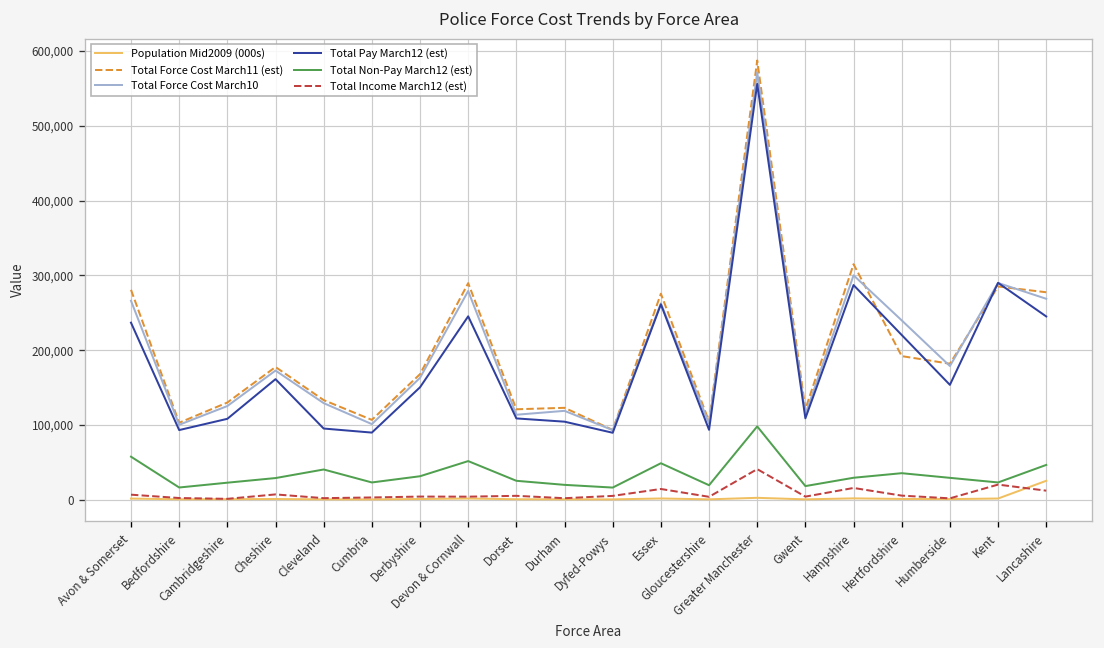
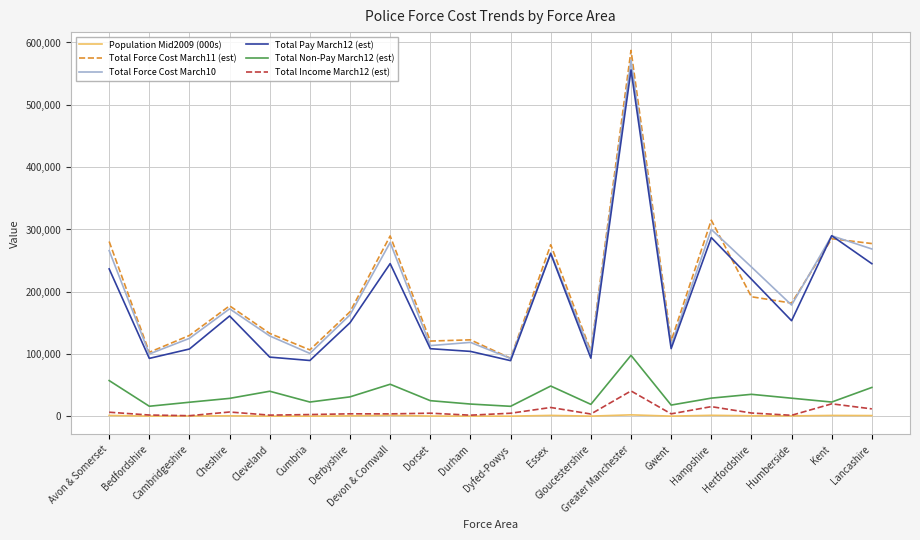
  {
    "Population Mid2009 (000s)": {
      "Avon & Somerset": "0",
      "Cheshire": "0",
      "Dorset": "0",
      "Dyfed-Powys": "0",
      "Essex": "0",
      "Greater Manchester": "0",
      "Hampshire": "0",
      "Hertfordshire": "0",
      "Kent": "0",
-     "Lancashire": "30,000"
+     "Lancashire": "0"
    },
    "Total Force Cost March11 (est)": {
      "Avon & Somerset": "280,000",
      "Cambridgeshire": "130,000",
      "Cheshire": "180,000",
      "Cumbria": "110,000",
      "Derbyshire": "170,000",
      "Devon & Cornwall": "290,000",
      "Dorset": "120,000",
      "Durham": "120,000",
      "Essex": "280,000",
      "Greater Manchester": "590,000",
      "Gwent": "120,000",
      "Hampshire": "310,000",
      "Hertfordshire": "190,000",
      "Kent": "290,000",
      "Lancashire": "280,000"
    },
    "Total Force Cost March10": {
      "Avon & Somerset": "270,000",
      "Cambridgeshire": "130,000",
      "Cheshire": "170,000",
      "Cumbria": "100,000",
      "Derbyshire": "160,000",
      "Devon & Cornwall": "280,000",
      "Dorset": "110,000",
      "Durham": "120,000",
      "Greater Manchester": "570,000",
      "Gwent": "110,000",
      "Hampshire": "300,000",
      "Hertfordshire": "240,000",
      "Lancashire": "270,000"
    },
    "Total Pay March12 (est)": {
      "Avon & Somerset": "240,000",
      "Bedfordshire": "90,000",
      "Cambridgeshire": "110,000",
      "Cheshire": "160,000",
      "Cleveland": "100,000",
      "Cumbria": "90,000",
      "Derbyshire": "150,000",
      "Devon & Cornwall": "250,000",
      "Dorset": "110,000",
      "Durham": "100,000",
      "Gloucestershire": "90,000",
      "Greater Manchester": "560,000",
      "Gwent": "110,000",
      "Hampshire": "290,000",
      "Hertfordshire": "220,000",
      "Humberside": "150,000",
      "Lancashire": "250,000"
    },
    "Total Non-Pay March12 (est)": {
      "Avon & Somerset": "60,000",
      "Bedfordshire": "20,000",
      "Cambridgeshire": "20,000",
      "Cheshire": "30,000",
      "Cleveland": "40,000",
      "Cumbria": "20,000",
      "Derbyshire": "30,000",
      "Devon & Cornwall": "50,000",
      "Dorset": "30,000",
      "Durham": "20,000",
      "Dyfed-Powys": "20,000",
      "Essex": "50,000",
      "Gloucestershire": "20,000",
      "Greater Manchester": "100,000",
      "Gwent": "20,000",
      "Hampshire": "30,000",
      "Hertfordshire": "40,000",
      "Humberside": "30,000",
      "Lancashire": "50,000"
    },
    "Total Income March12 (est)": {
      "Avon & Somerset": "10,000",
      "Cheshire": "10,000",
      "Dorset": "10,000",
      "Dyfed-Powys": "10,000",
      "Essex": "10,000",
      "Greater Manchester": "40,000",
      "Hampshire": "20,000",
      "Hertfordshire": "10,000",
      "Lancashire": "10,000"
    }
  }
